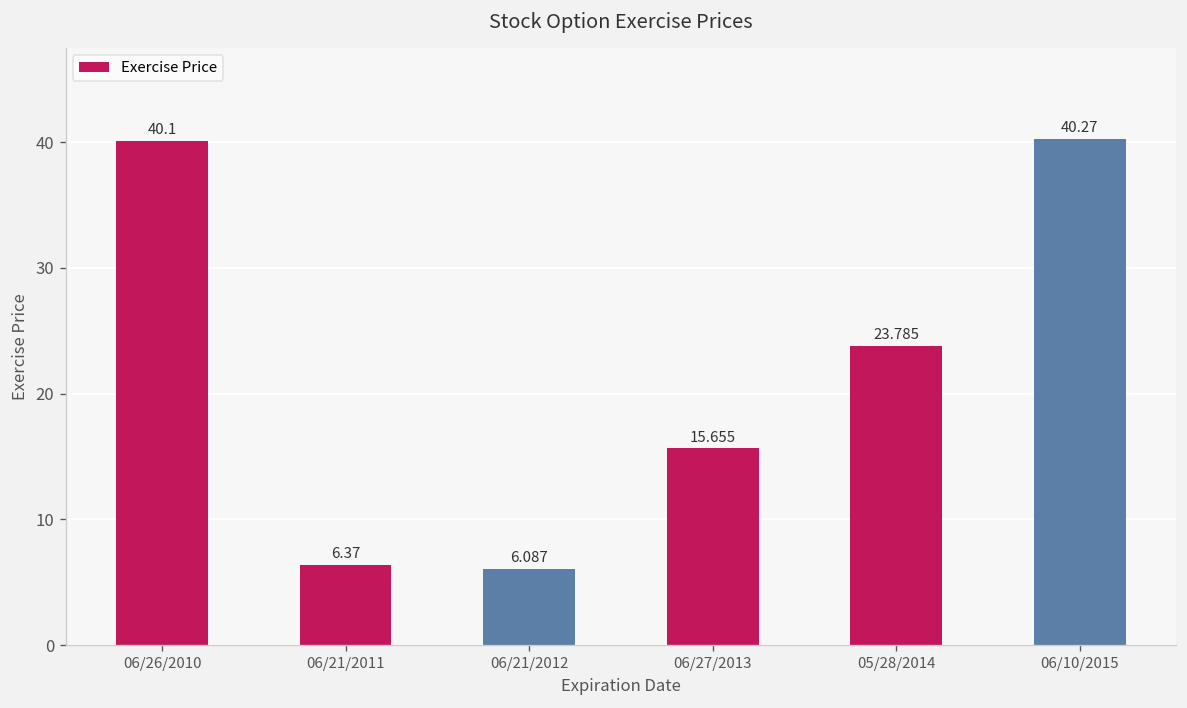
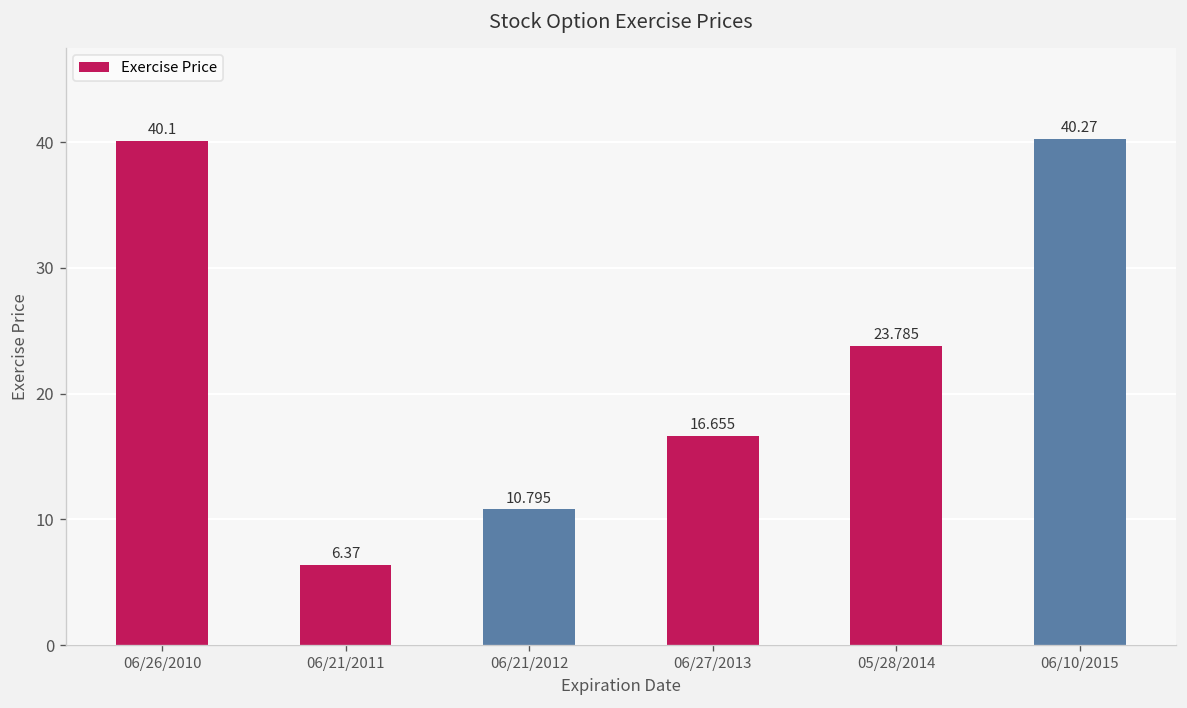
  {
    "06/26/2010": 40.1,
    "06/21/2011": 6.37,
-   "06/21/2012": 6.087,
-   "06/27/2013": 15.655,
+   "06/21/2012": 10.795,
+   "06/27/2013": 16.655,
    "05/28/2014": 23.785,
    "06/10/2015": 40.27
  }
